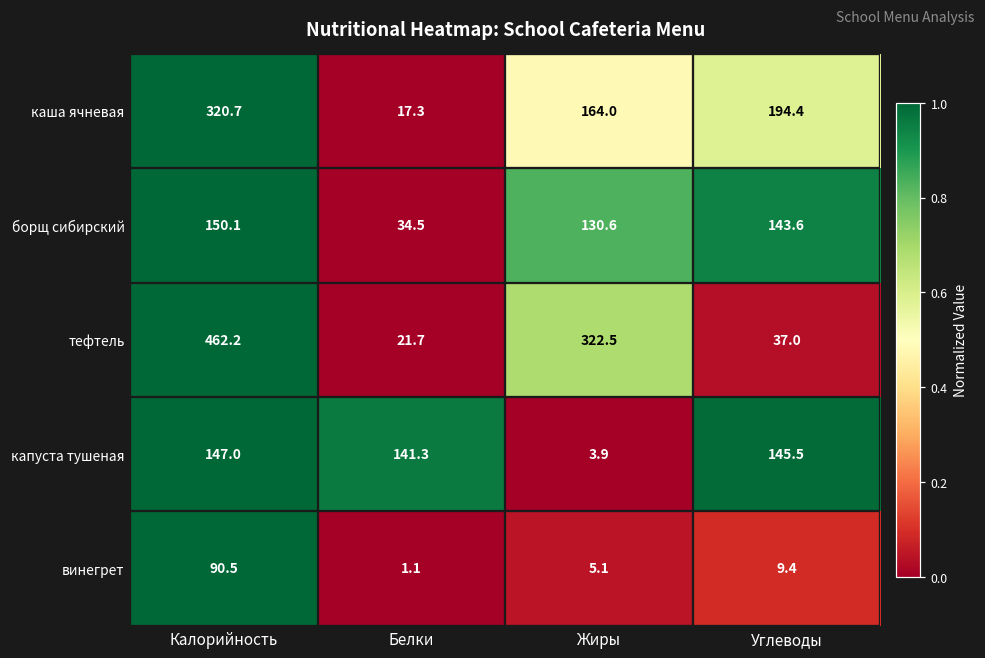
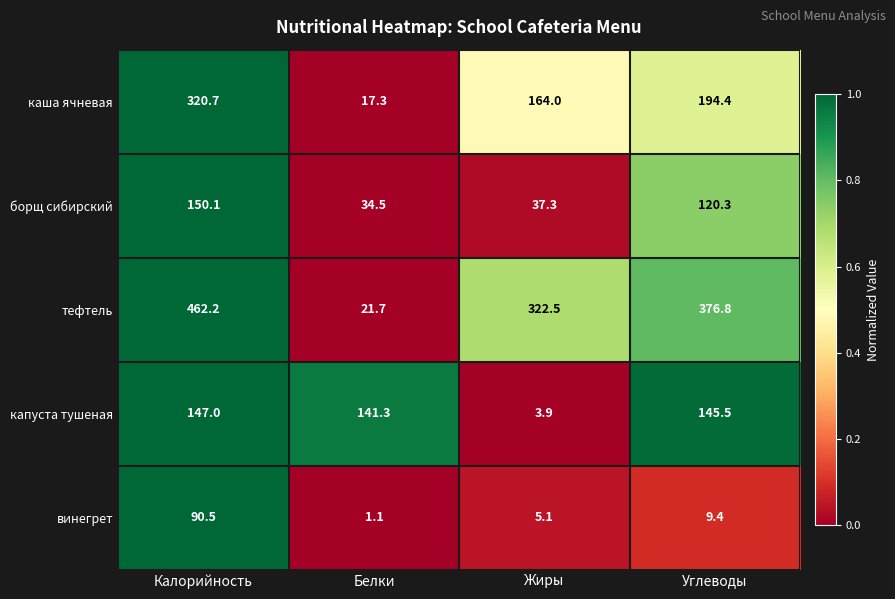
  {
    "каша ячневая": {
      "Калорийность": 320.7,
      "Белки": 17.3,
      "Жиры": 164.0,
      "Углеводы": 194.4
    },
    "борщ сибирский": {
      "Калорийность": 150.1,
      "Белки": 34.5,
-     "Жиры": 130.6,
-     "Углеводы": 143.6
+     "Жиры": 37.3,
+     "Углеводы": 120.3
    },
    "тефтель": {
      "Калорийность": 462.2,
      "Белки": 21.7,
      "Жиры": 322.5,
-     "Углеводы": 37.0
+     "Углеводы": 376.8
    },
    "капуста тушеная": {
      "Калорийность": 147.0,
      "Белки": 141.3,
      "Жиры": 3.9,
      "Углеводы": 145.5
    },
    "винегрет": {
      "Калорийность": 90.5,
      "Белки": 1.1,
      "Жиры": 5.1,
      "Углеводы": 9.4
    }
  }
